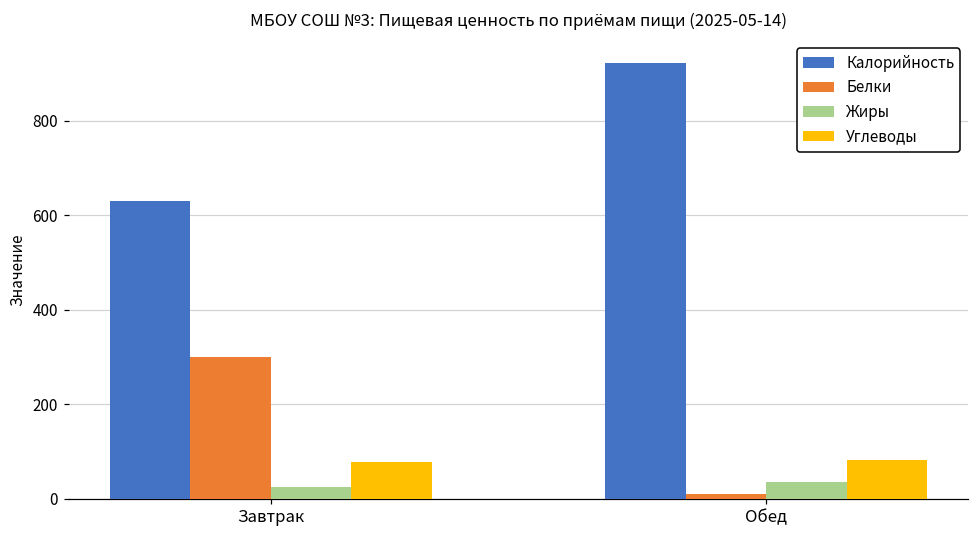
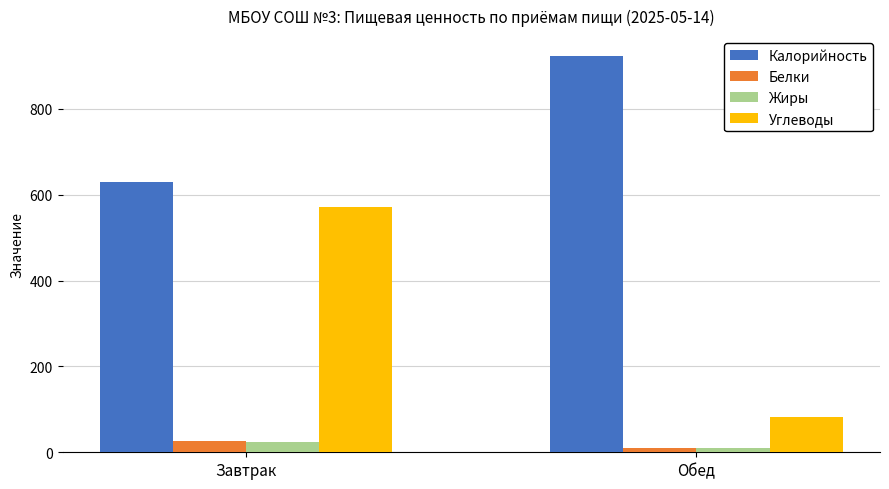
  {
    "Калорийность": {
      "Завтрак": 630,
      "Обед": 920
    },
    "Белки": {
-     "Завтрак": 300,
+     "Завтрак": 30,
      "Обед": 10
    },
    "Жиры": {
      "Завтрак": 20,
-     "Обед": 30
+     "Обед": 10
    },
    "Углеводы": {
-     "Завтрак": 80,
+     "Завтрак": 570,
      "Обед": 80
    }
  }
